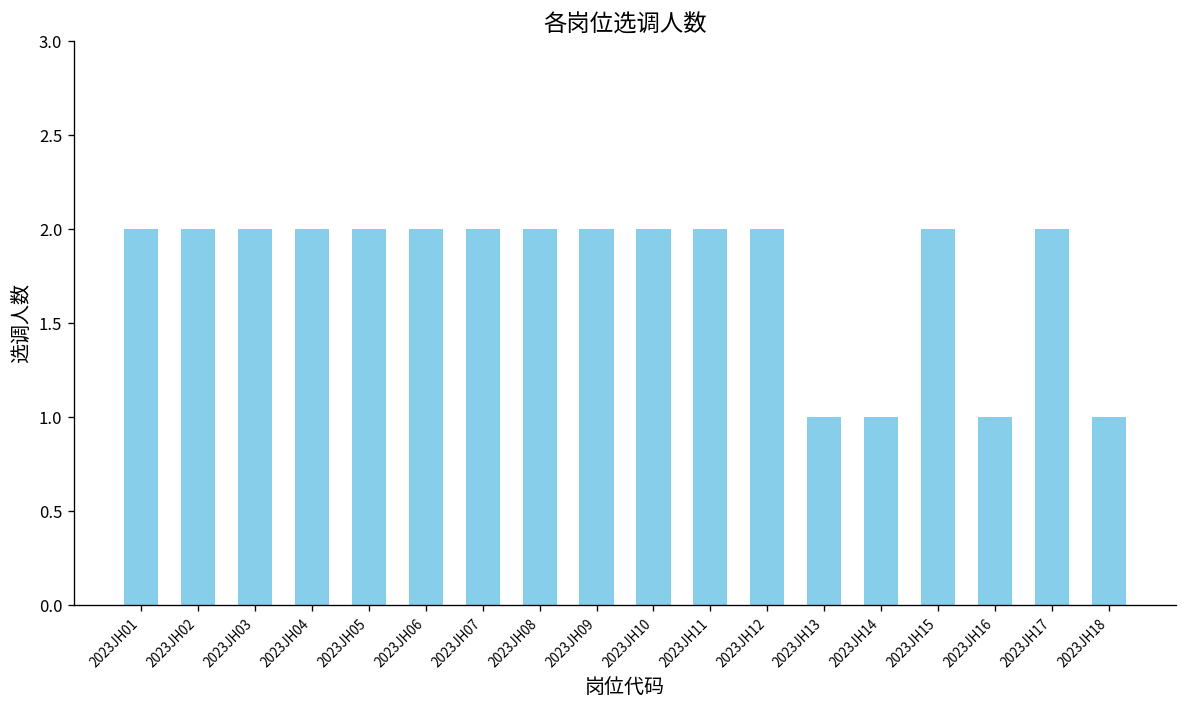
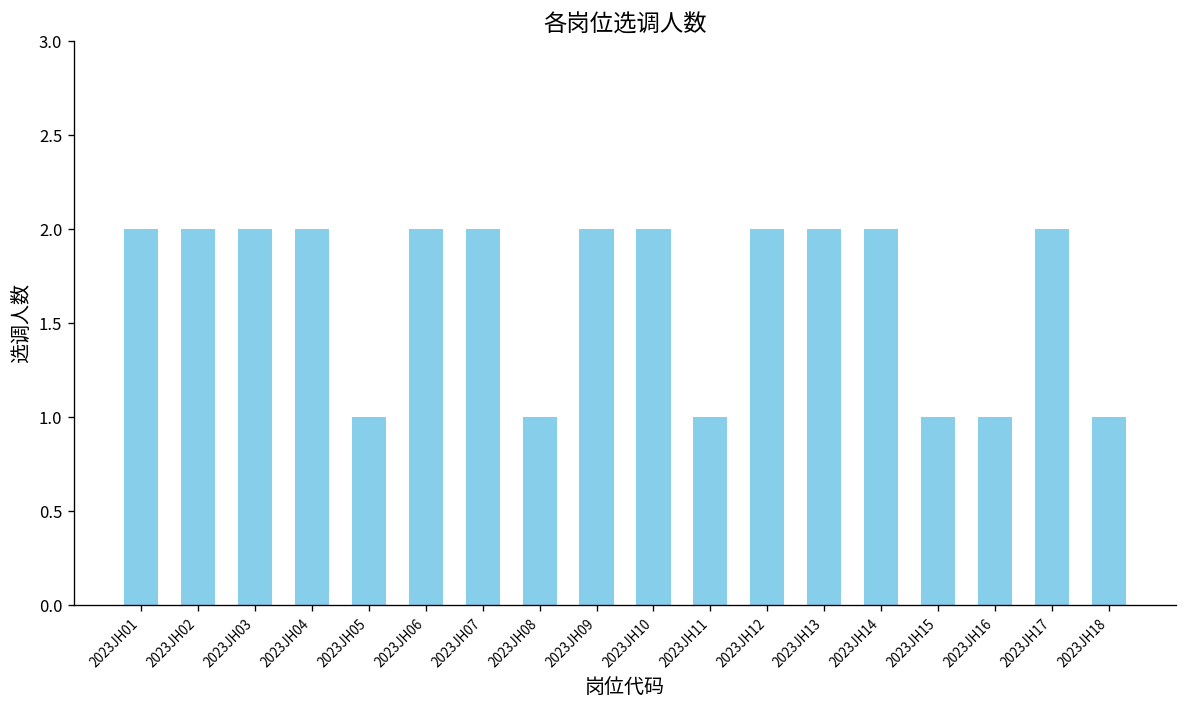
  {
    "2023JH01": 2,
    "2023JH02": 2,
    "2023JH03": 2,
    "2023JH04": 2,
-   "2023JH05": 2,
+   "2023JH05": 1,
    "2023JH06": 2,
    "2023JH07": 2,
-   "2023JH08": 2,
+   "2023JH08": 1,
    "2023JH09": 2,
    "2023JH10": 2,
-   "2023JH11": 2,
+   "2023JH11": 1,
    "2023JH12": 2,
-   "2023JH13": 1,
-   "2023JH14": 1,
-   "2023JH15": 2,
+   "2023JH13": 2,
+   "2023JH14": 2,
+   "2023JH15": 1,
    "2023JH16": 1,
    "2023JH17": 2,
    "2023JH18": 1
  }
